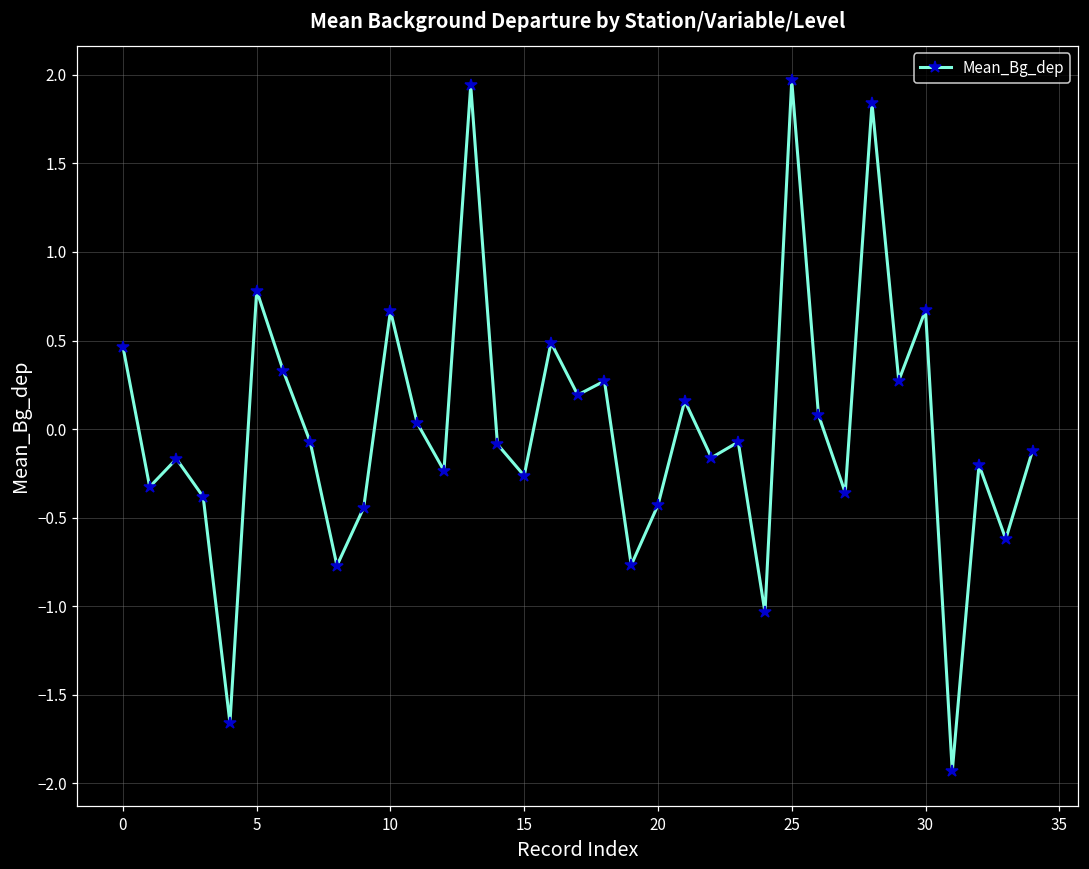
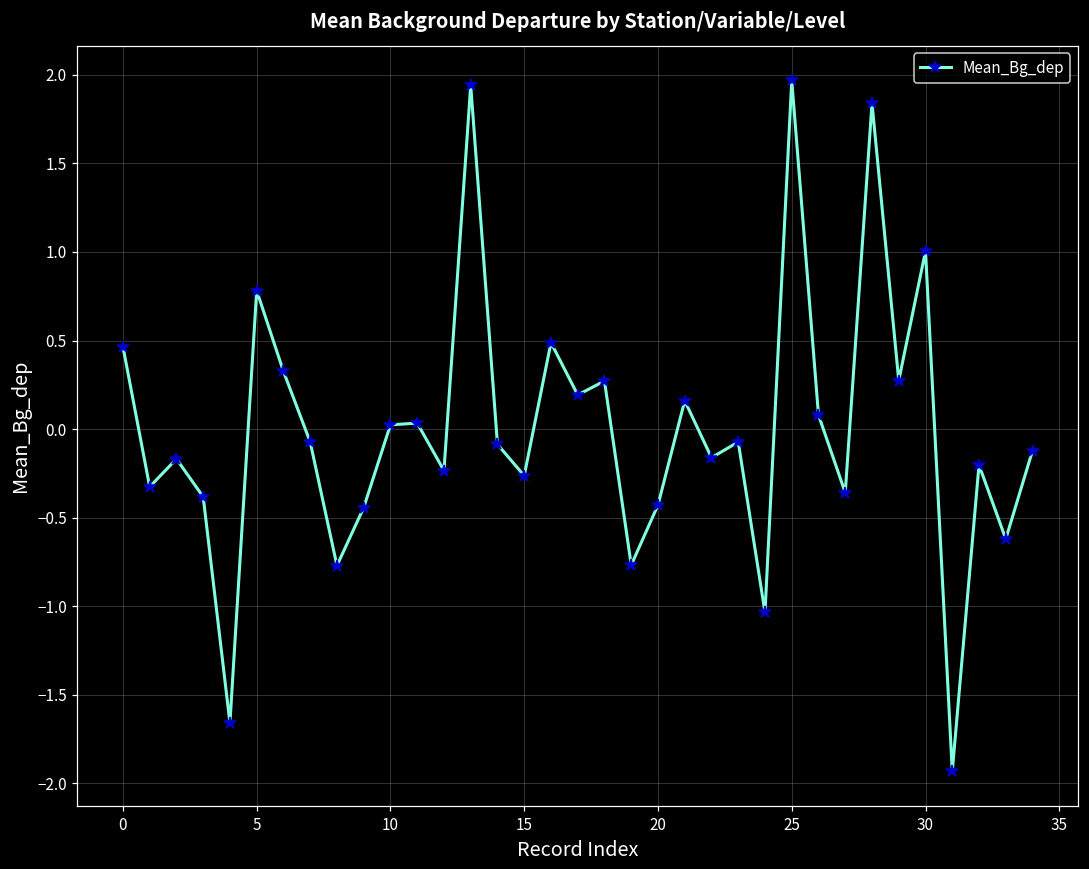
  {
    "0": 0.47,
    "5": 0.78,
-   "10": 0.67,
+   "10": 0.02,
    "15": -0.26,
    "20": -0.43,
    "25": 1.97,
-   "30": 0.67
+   "30": 1.00
  }
